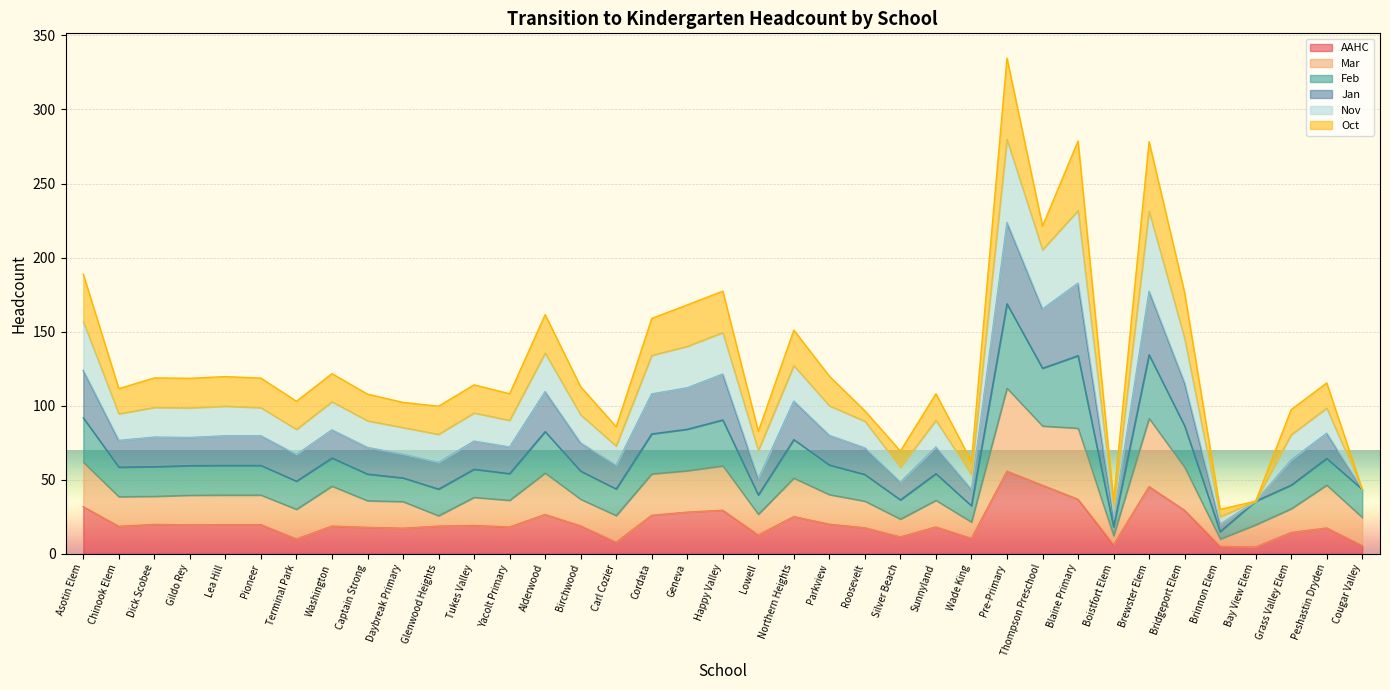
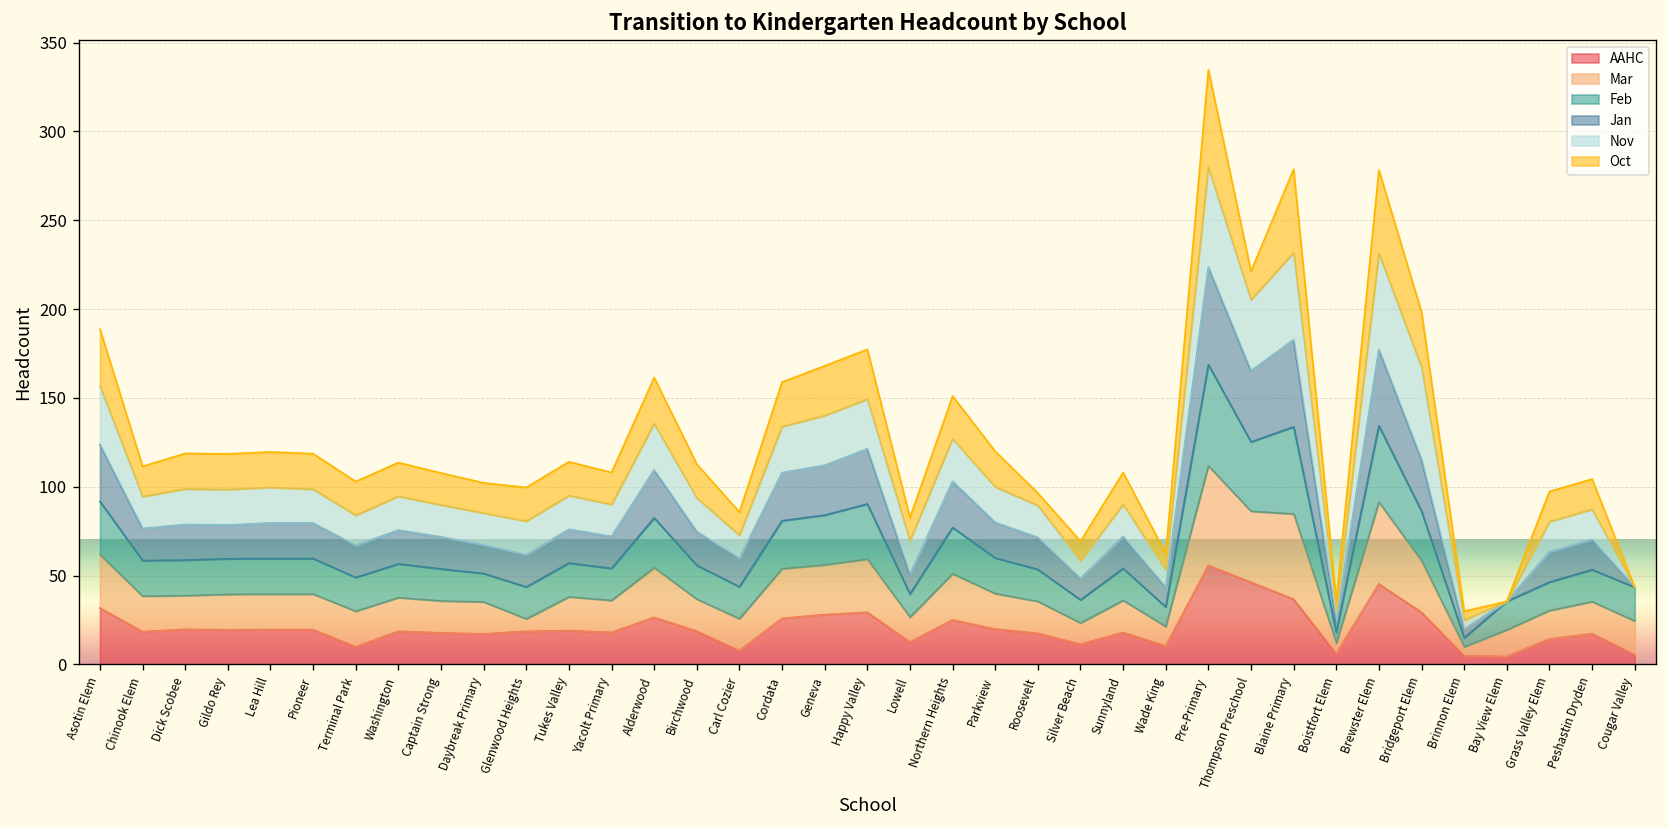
  {
    "AAHC": {
      "Asotin Elem": 32,
      "Chinook Elem": 18,
      "Dick Scobee": 20,
      "Gildo Rey": 19,
      "Lea Hill": 20,
      "Pioneer": 20,
      "Terminal Park": 10,
      "Washington": 19,
      "Captain Strong": 18,
      "Daybreak Primary": 17,
      "Glenwood Heights": 19,
      "Tukes Valley": 19,
      "Yacolt Primary": 18,
      "Alderwood": 26,
      "Birchwood": 19,
      "Carl Cozier": 8,
      "Cordata": 26,
      "Geneva": 28,
      "Happy Valley": 29,
      "Lowell": 13,
      "Northern Heights": 25,
      "Parkview": 20,
      "Roosevelt": 17,
      "Silver Beach": 11,
      "Sunnyland": 18,
      "Wade King": 10,
      "Pre-Primary": 56,
      "Thompson Preschool": 46,
      "Blaine Primary": 37,
      "Boistfort Elem": 6,
      "Brewster Elem": 45,
      "Bridgeport Elem": 29,
      "Brinnon Elem": 5,
      "Bay View Elem": 4,
      "Grass Valley Elem": 14,
      "Peshastin Dryden": 17,
      "Cougar Valley": 5
    },
    "Mar": {
      "Asotin Elem": 30,
      "Chinook Elem": 20,
      "Dick Scobee": 19,
      "Gildo Rey": 20,
      "Lea Hill": 20,
      "Pioneer": 20,
      "Terminal Park": 20,
-     "Washington": 27,
+     "Washington": 19,
      "Captain Strong": 18,
      "Daybreak Primary": 18,
      "Glenwood Heights": 7,
      "Tukes Valley": 19,
      "Yacolt Primary": 18,
      "Alderwood": 28,
      "Birchwood": 18,
      "Carl Cozier": 18,
      "Cordata": 28,
      "Geneva": 28,
      "Happy Valley": 30,
      "Lowell": 14,
      "Northern Heights": 26,
      "Parkview": 20,
      "Roosevelt": 18,
      "Silver Beach": 12,
      "Sunnyland": 18,
      "Wade King": 11,
      "Pre-Primary": 56,
      "Thompson Preschool": 40,
      "Blaine Primary": 48,
      "Boistfort Elem": 6,
      "Brewster Elem": 46,
      "Bridgeport Elem": 29,
      "Brinnon Elem": 5,
      "Bay View Elem": 15,
      "Grass Valley Elem": 16,
-     "Peshastin Dryden": 29,
+     "Peshastin Dryden": 18,
      "Cougar Valley": 19
    },
    "Nov": {
      "Asotin Elem": 33,
      "Chinook Elem": 18,
      "Dick Scobee": 20,
      "Gildo Rey": 20,
      "Lea Hill": 20,
      "Pioneer": 19,
      "Terminal Park": 17,
      "Washington": 19,
      "Captain Strong": 18,
      "Daybreak Primary": 18,
      "Glenwood Heights": 19,
      "Tukes Valley": 19,
      "Yacolt Primary": 18,
      "Alderwood": 26,
      "Birchwood": 19,
      "Carl Cozier": 13,
      "Cordata": 26,
      "Geneva": 28,
      "Happy Valley": 28,
      "Lowell": 19,
      "Northern Heights": 24,
      "Parkview": 20,
      "Roosevelt": 18,
      "Silver Beach": 10,
      "Sunnyland": 18,
      "Wade King": 10,
      "Pre-Primary": 56,
      "Thompson Preschool": 40,
      "Blaine Primary": 49,
      "Boistfort Elem": 6,
      "Brewster Elem": 54,
-     "Bridgeport Elem": 30,
+     "Bridgeport Elem": 52,
      "Brinnon Elem": 5,
      "Grass Valley Elem": 17,
      "Peshastin Dryden": 17
    },
    "Oct": {
      "Asotin Elem": 32,
      "Chinook Elem": 17,
      "Dick Scobee": 20,
      "Gildo Rey": 20,
      "Lea Hill": 20,
      "Pioneer": 20,
      "Terminal Park": 19,
      "Washington": 19,
      "Captain Strong": 18,
      "Daybreak Primary": 17,
      "Glenwood Heights": 19,
      "Tukes Valley": 19,
      "Yacolt Primary": 18,
      "Alderwood": 26,
      "Birchwood": 19,
      "Carl Cozier": 13,
      "Cordata": 25,
      "Geneva": 28,
      "Happy Valley": 28,
      "Lowell": 13,
      "Northern Heights": 24,
      "Parkview": 20,
      "Roosevelt": 7,
      "Silver Beach": 11,
      "Sunnyland": 18,
      "Wade King": 9,
      "Pre-Primary": 55,
      "Thompson Preschool": 16,
      "Blaine Primary": 47,
      "Boistfort Elem": 6,
      "Brewster Elem": 47,
      "Bridgeport Elem": 31,
      "Brinnon Elem": 5,
      "Grass Valley Elem": 17,
      "Peshastin Dryden": 17
    }
  }
